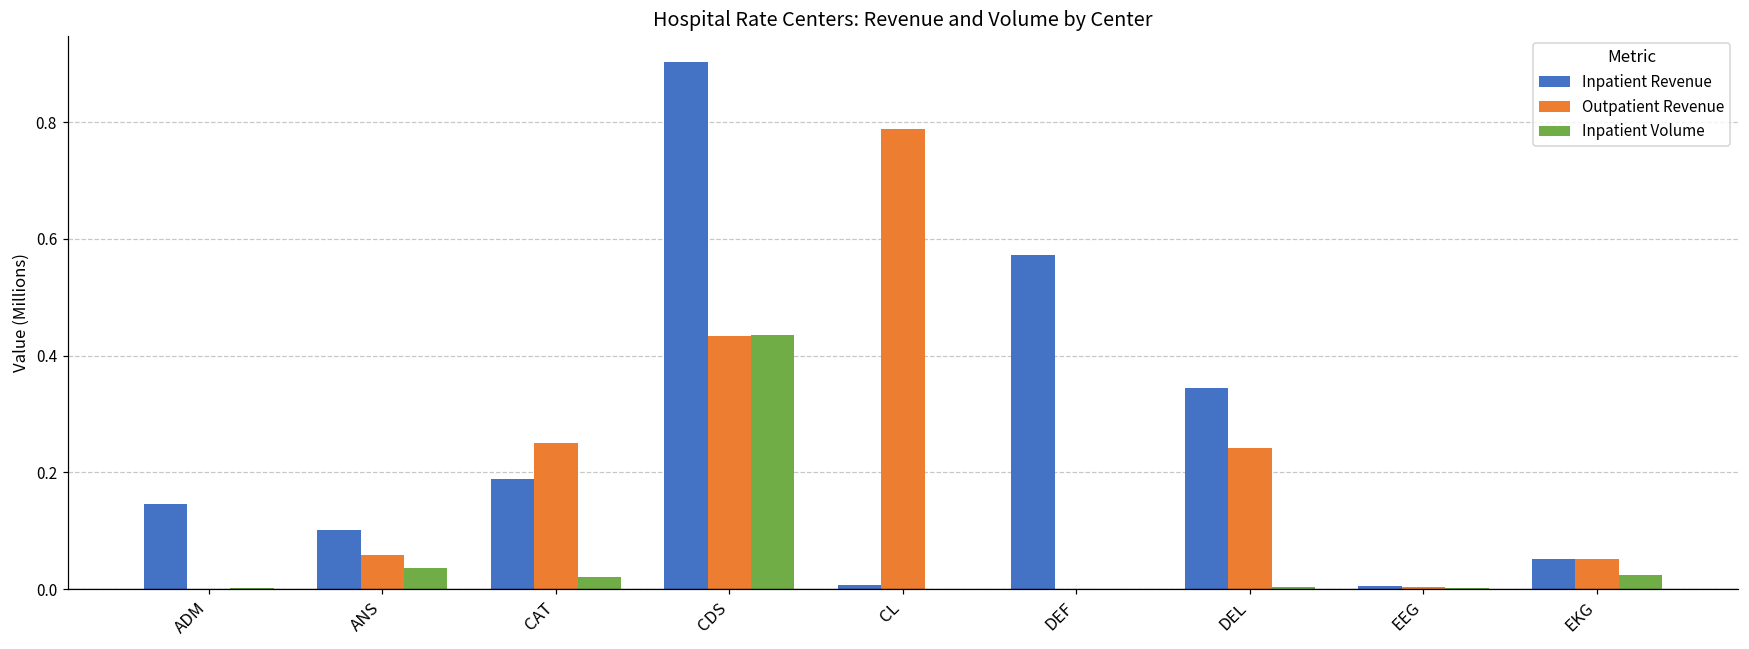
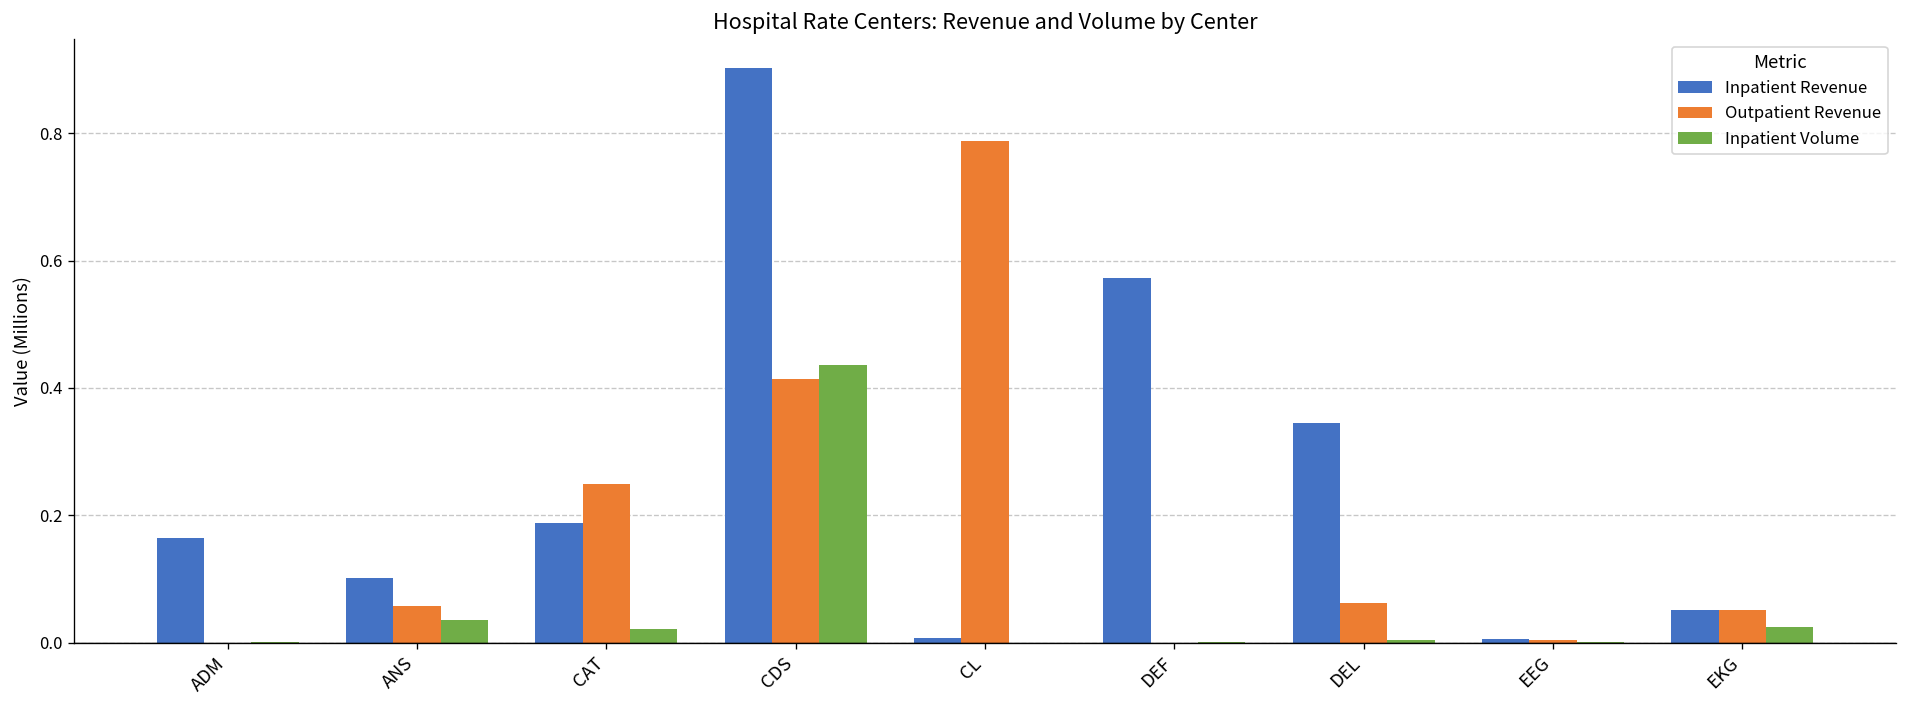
  {
    "Inpatient Revenue": {
-     "ADM": 0.15,
+     "ADM": 0.16,
      "ANS": 0.10,
      "CAT": 0.19,
      "CDS": 0.90,
      "CL": 0.01,
      "DEF": 0.57,
      "DEL": 0.34,
      "EEG": 0.01,
      "EKG": 0.05
    },
    "Outpatient Revenue": {
      "ADM": 0.00,
      "ANS": 0.06,
      "CAT": 0.25,
-     "CDS": 0.43,
+     "CDS": 0.41,
      "CL": 0.79,
      "DEF": 0.00,
-     "DEL": 0.24,
+     "DEL": 0.06,
      "EKG": 0.05
    },
    "Inpatient Volume": {
      "ANS": 0.04,
      "CAT": 0.02,
      "CDS": 0.44,
      "EKG": 0.02
    }
  }
